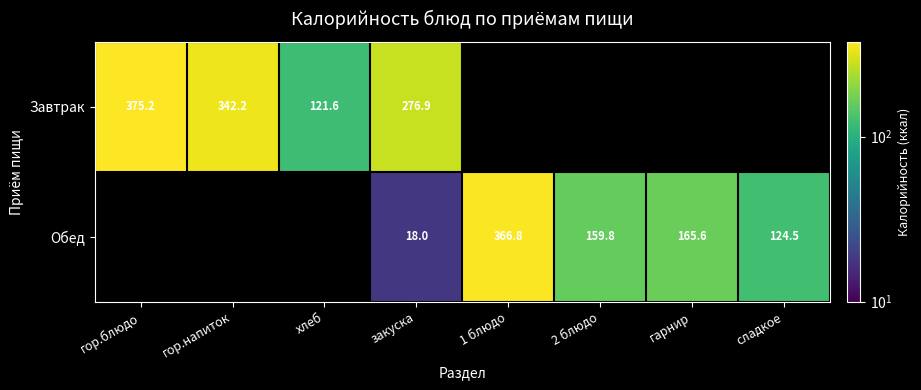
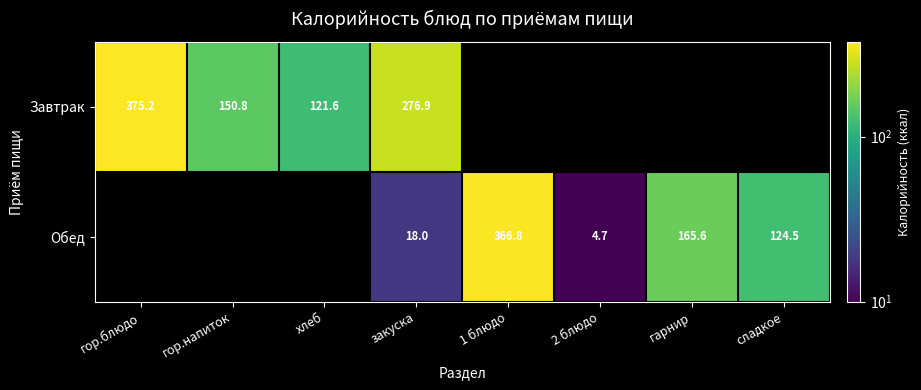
  {
    "Завтрак": {
      "гор.блюдо": 375.2,
-     "гор.напиток": 342.2,
+     "гор.напиток": 150.8,
      "хлеб": 121.6,
      "закуска": 276.9
    },
    "Обед": {
      "закуска": 18.0,
      "1 блюдо": 366.8,
-     "2 блюдо": 159.8,
+     "2 блюдо": 4.7,
      "гарнир": 165.6,
      "сладкое": 124.5
    }
  }
